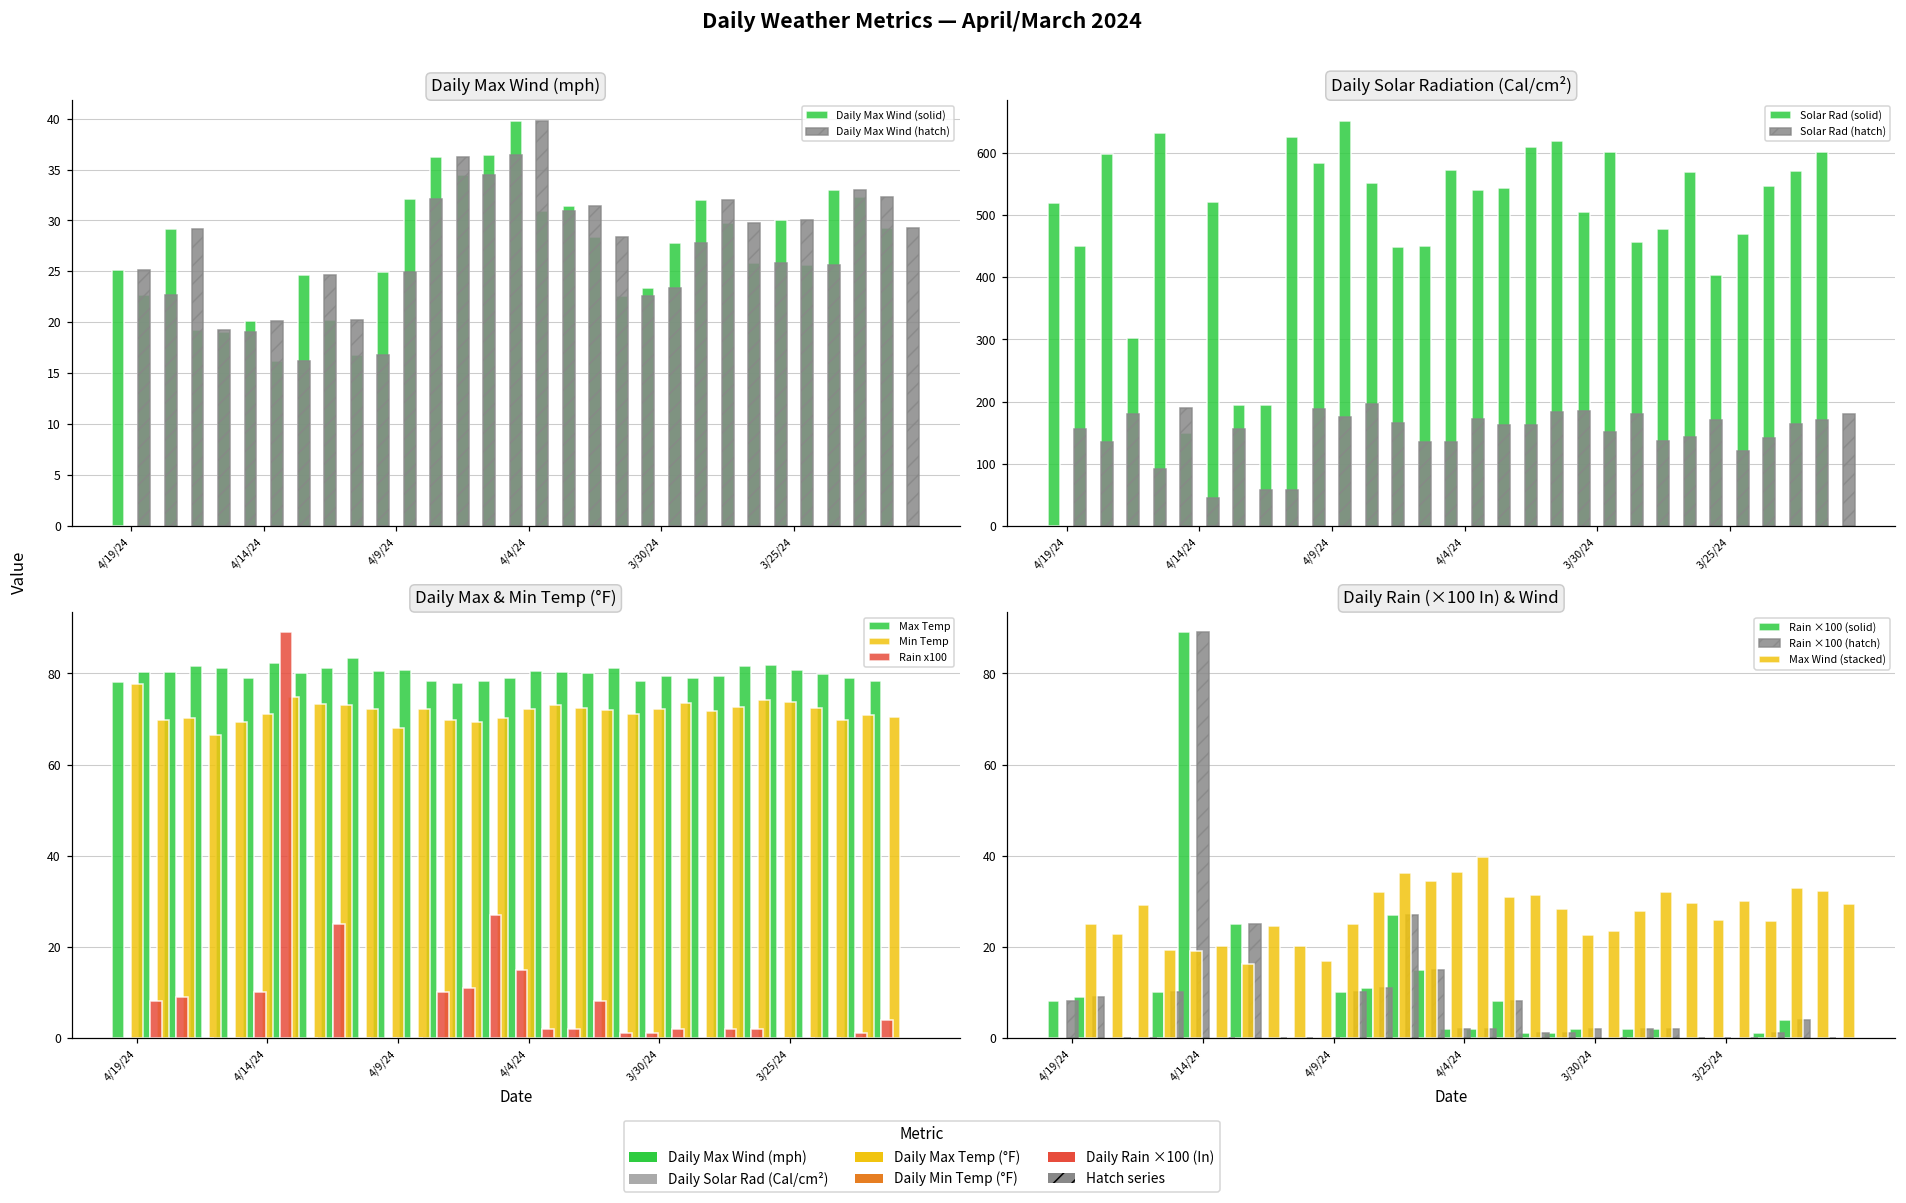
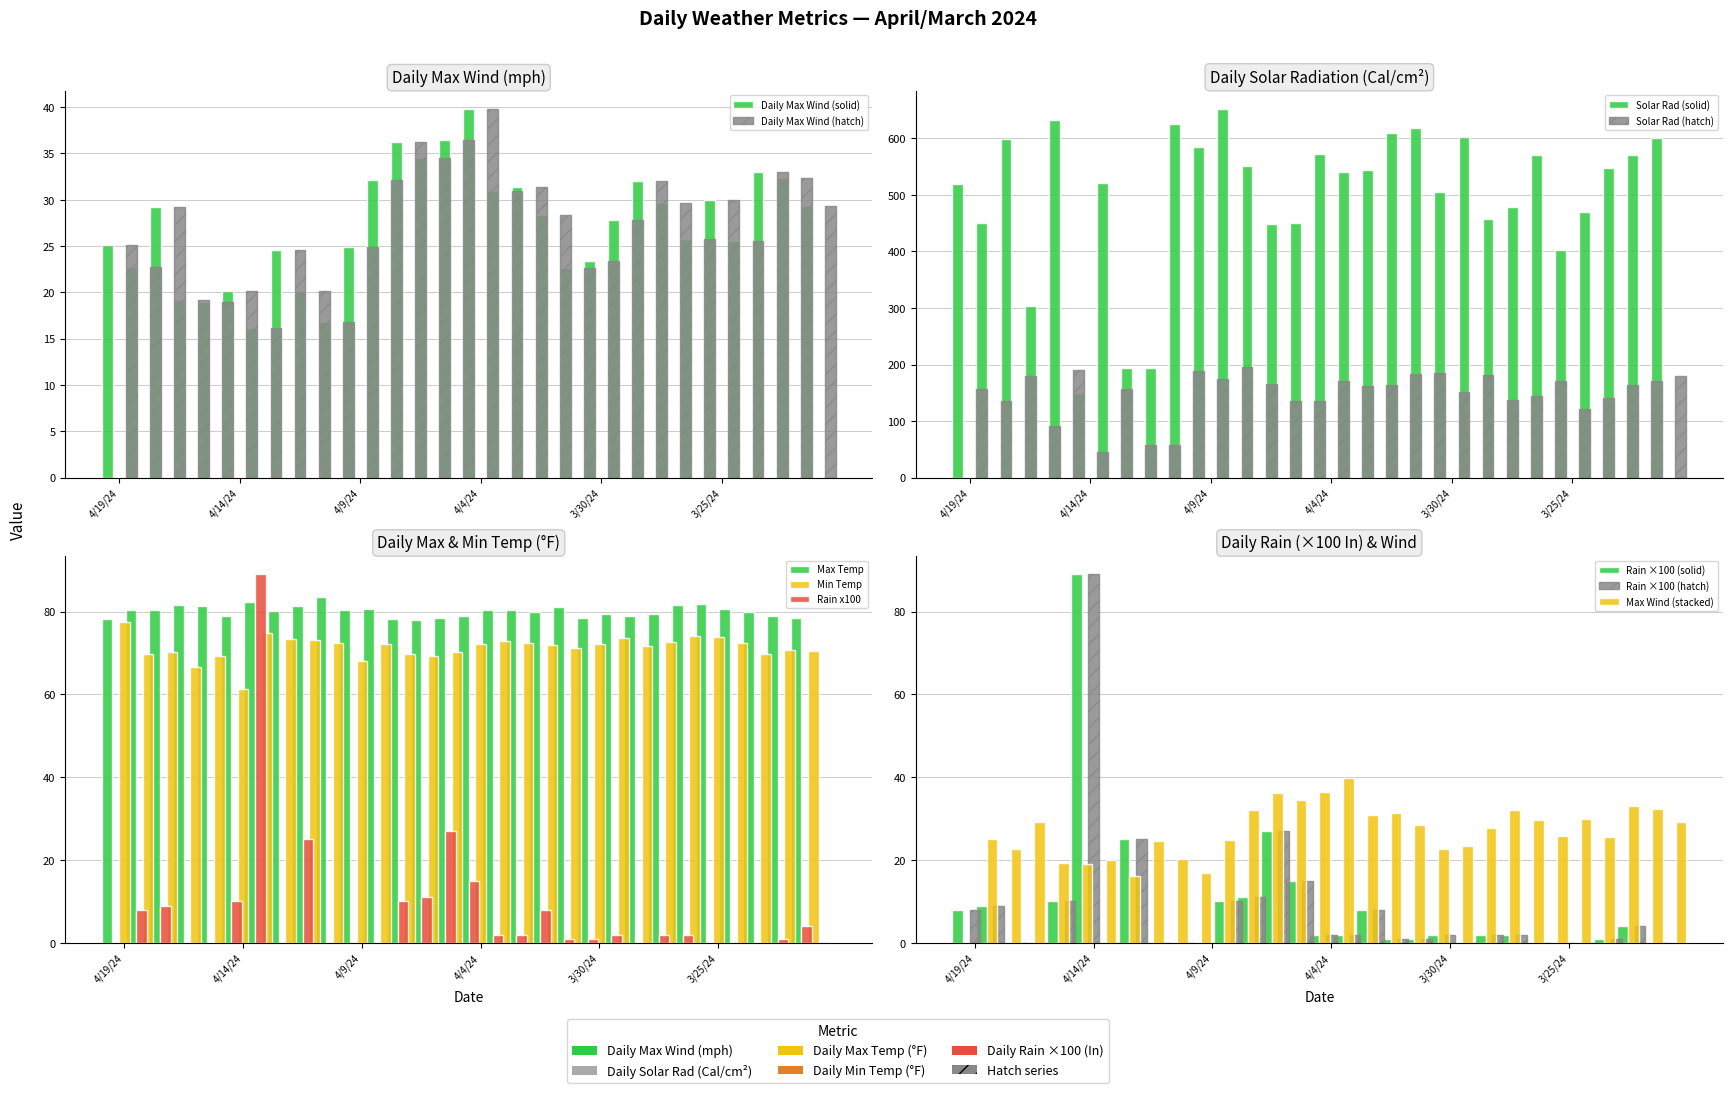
  {
    "Daily Max & Min Temp (°F)": {
      "Min Temp": {
        "4/19/24": 78,
-       "4/14/24": 71,
+       "4/14/24": 61,
        "4/9/24": 68,
        "4/4/24": 72,
        "3/30/24": 72,
        "3/25/24": 74
      }
    },
    "Daily Rain (×100 In) & Wind": {
      "Rain ×100 (hatch)": {
        "4/19/24": 8,
        "4/14/24": 89,
        "4/9/24": 0,
        "4/4/24": 2,
        "3/30/24": 2,
        "3/25/24": 0
      }
    }
  }
